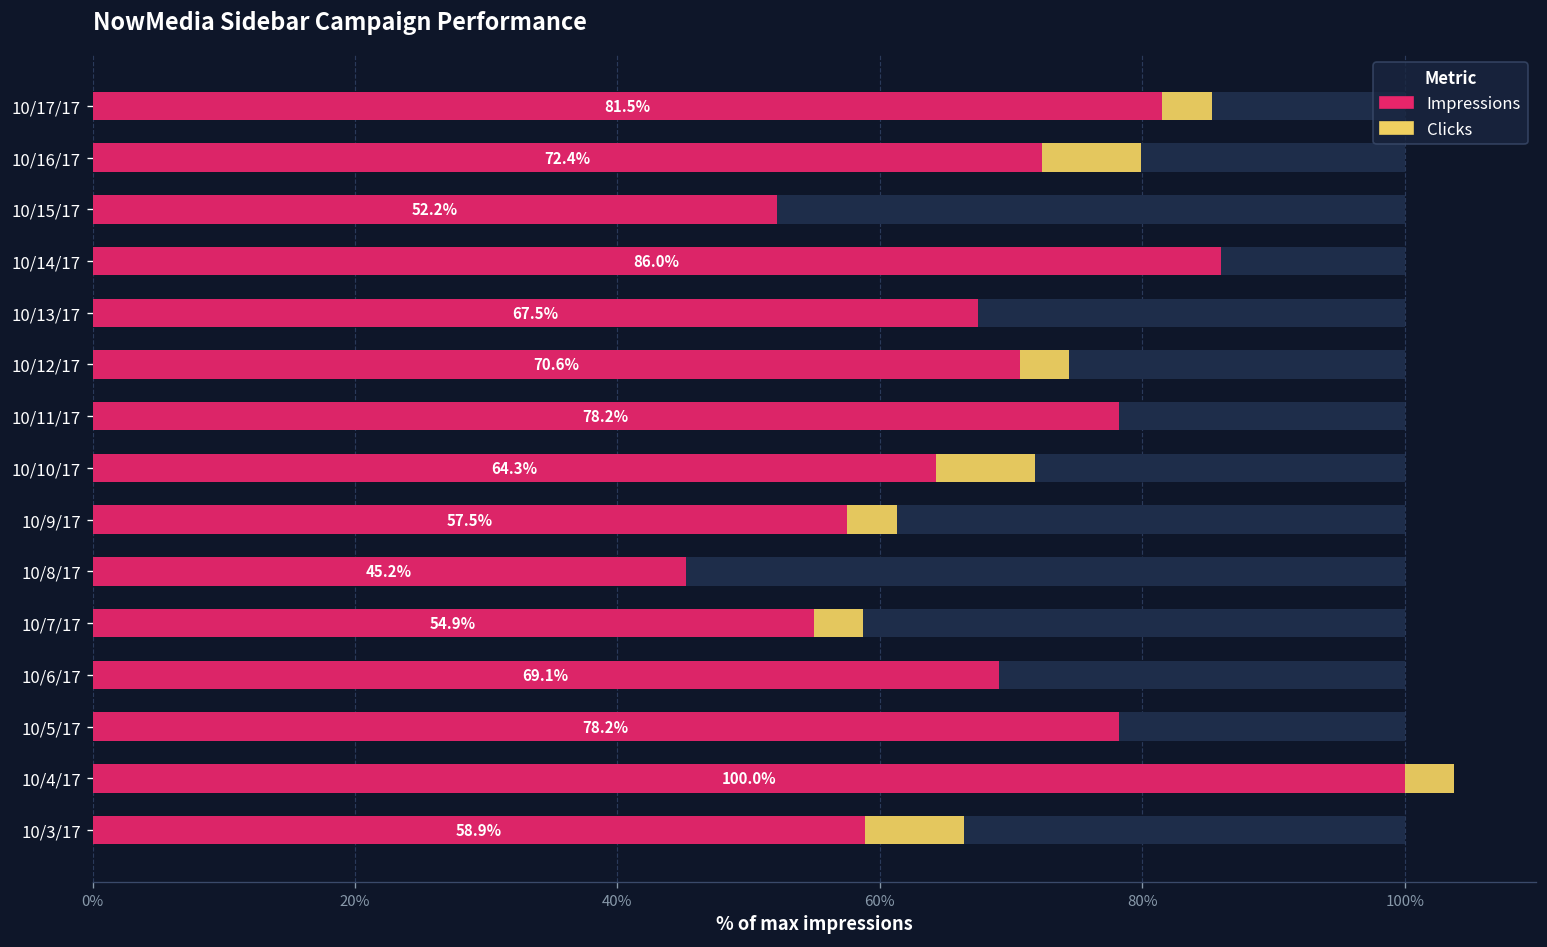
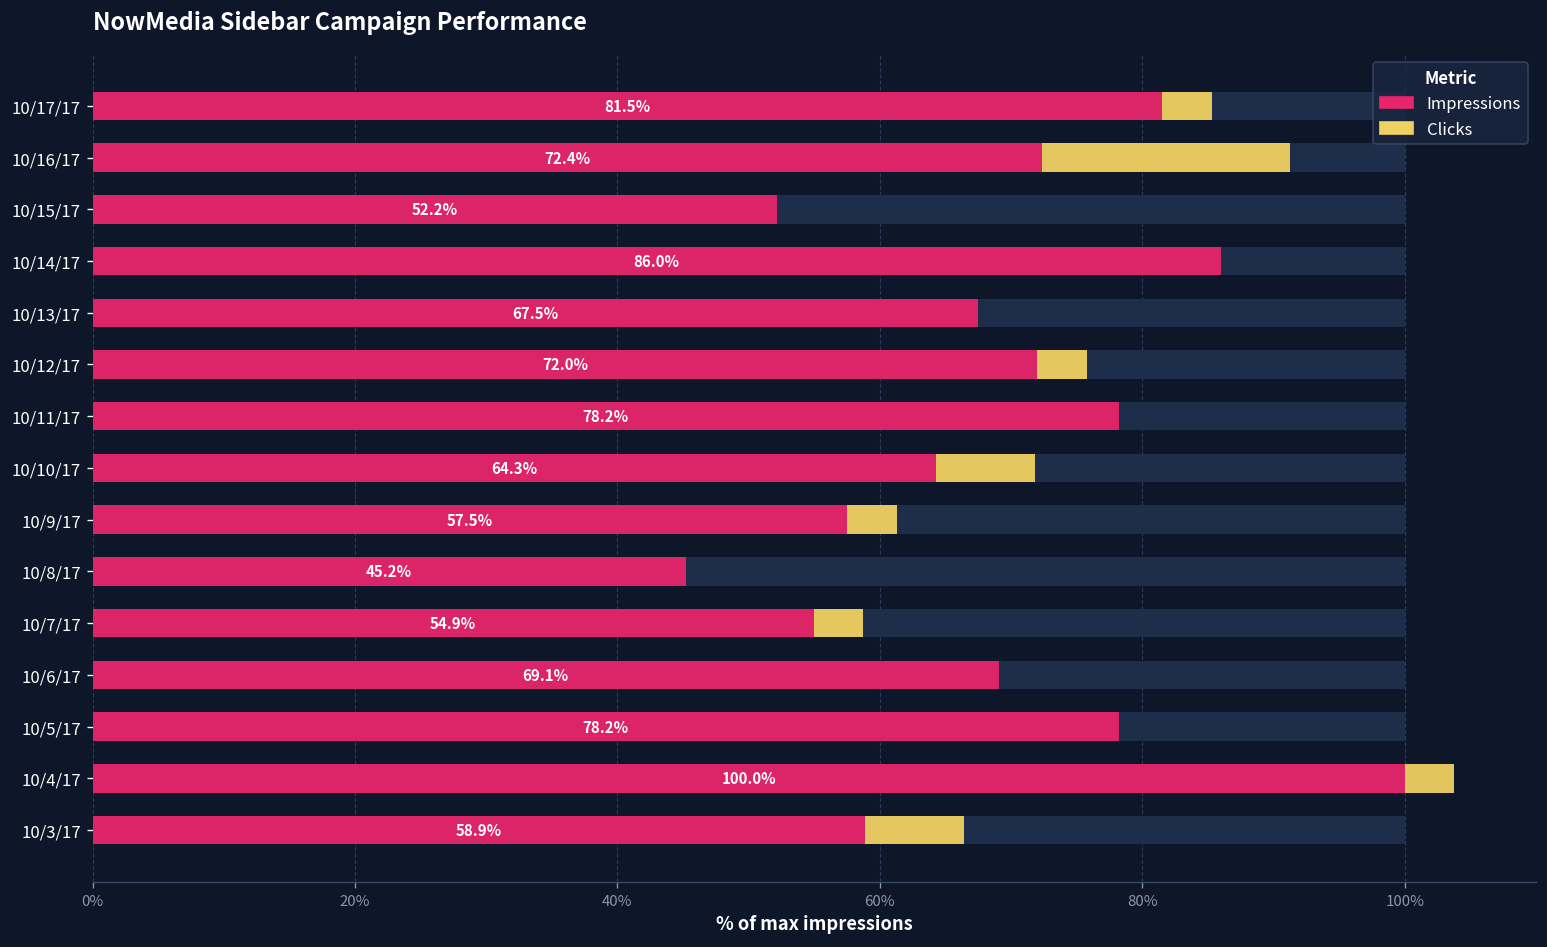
  {
    "Impressions": {
-     "10/12/17": "70.6%",
+     "10/12/17": "72.0%",
      "10/4/17": "100.0%"
    },
    "Clicks": {
-     "10/16/17": "7.5%",
+     "10/16/17": "18.9%",
      "10/4/17": "3.8%"
    }
  }
